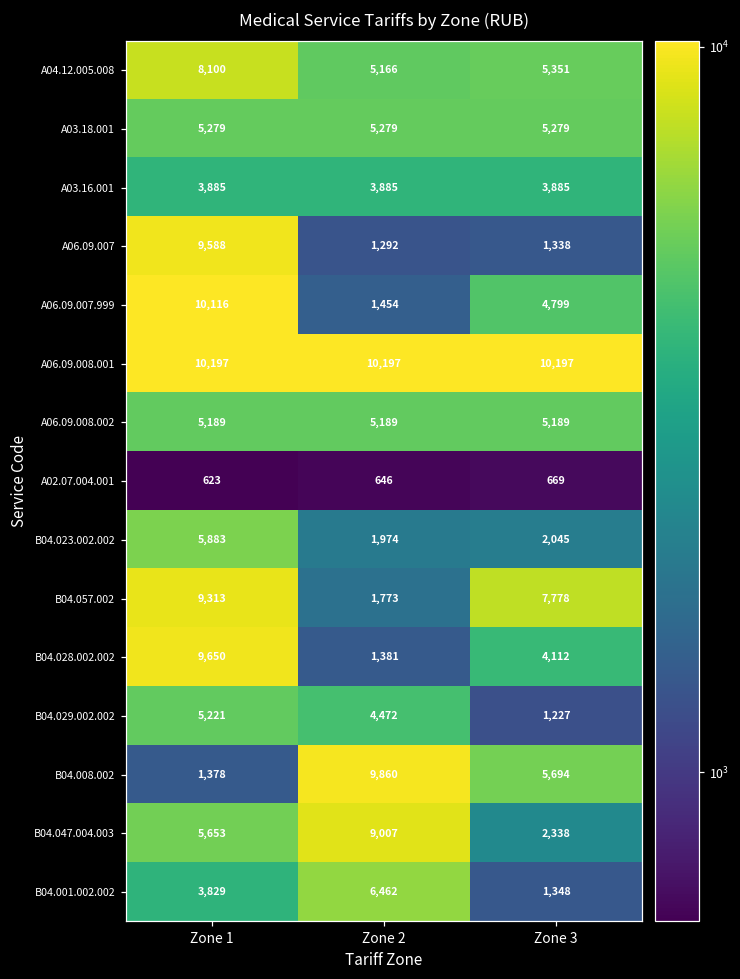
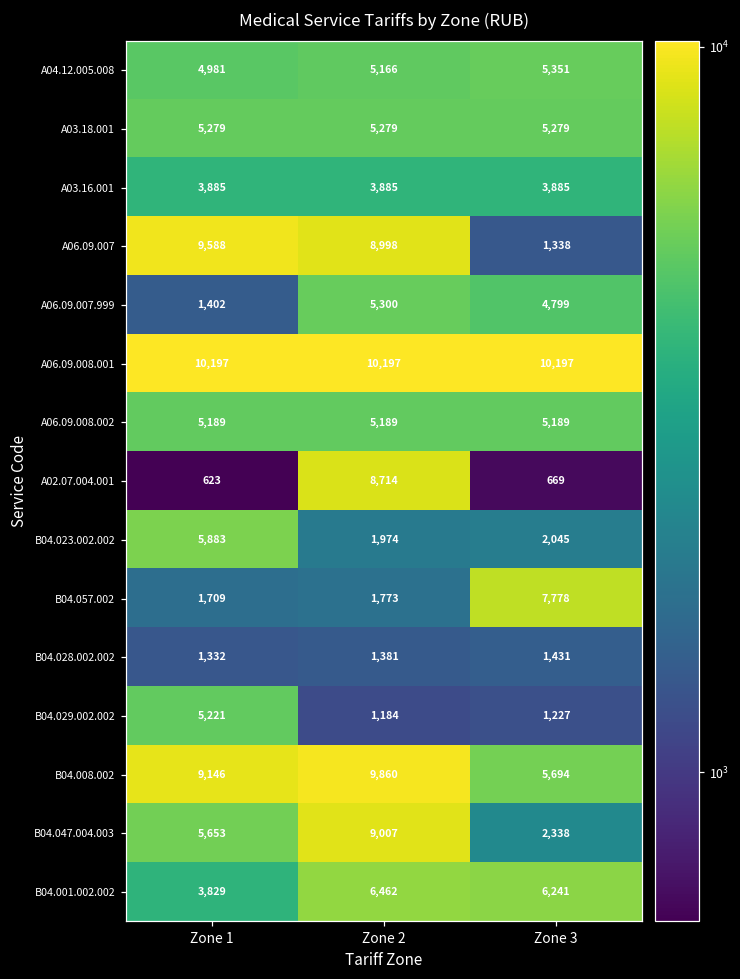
  {
    "A04.12.005.008": {
-     "Zone 1": "8,100",
+     "Zone 1": "4,981",
      "Zone 2": "5,166",
      "Zone 3": "5,351"
    },
    "A03.18.001": {
      "Zone 1": "5,279",
      "Zone 2": "5,279",
      "Zone 3": "5,279"
    },
    "A03.16.001": {
      "Zone 1": "3,885",
      "Zone 2": "3,885",
      "Zone 3": "3,885"
    },
    "A06.09.007": {
      "Zone 1": "9,588",
-     "Zone 2": "1,292",
+     "Zone 2": "8,998",
      "Zone 3": "1,338"
    },
    "A06.09.007.999": {
-     "Zone 1": "10,116",
-     "Zone 2": "1,454",
+     "Zone 1": "1,402",
+     "Zone 2": "5,300",
      "Zone 3": "4,799"
    },
    "A06.09.008.001": {
      "Zone 1": "10,197",
      "Zone 2": "10,197",
      "Zone 3": "10,197"
    },
    "A06.09.008.002": {
      "Zone 1": "5,189",
      "Zone 2": "5,189",
      "Zone 3": "5,189"
    },
    "A02.07.004.001": {
      "Zone 1": "623",
-     "Zone 2": "646",
+     "Zone 2": "8,714",
      "Zone 3": "669"
    },
    "B04.023.002.002": {
      "Zone 1": "5,883",
      "Zone 2": "1,974",
      "Zone 3": "2,045"
    },
    "B04.057.002": {
-     "Zone 1": "9,313",
+     "Zone 1": "1,709",
      "Zone 2": "1,773",
      "Zone 3": "7,778"
    },
    "B04.028.002.002": {
-     "Zone 1": "9,650",
+     "Zone 1": "1,332",
      "Zone 2": "1,381",
-     "Zone 3": "4,112"
+     "Zone 3": "1,431"
    },
    "B04.029.002.002": {
      "Zone 1": "5,221",
-     "Zone 2": "4,472",
+     "Zone 2": "1,184",
      "Zone 3": "1,227"
    },
    "B04.008.002": {
-     "Zone 1": "1,378",
+     "Zone 1": "9,146",
      "Zone 2": "9,860",
      "Zone 3": "5,694"
    },
    "B04.047.004.003": {
      "Zone 1": "5,653",
      "Zone 2": "9,007",
      "Zone 3": "2,338"
    },
    "B04.001.002.002": {
      "Zone 1": "3,829",
      "Zone 2": "6,462",
-     "Zone 3": "1,348"
+     "Zone 3": "6,241"
    }
  }
